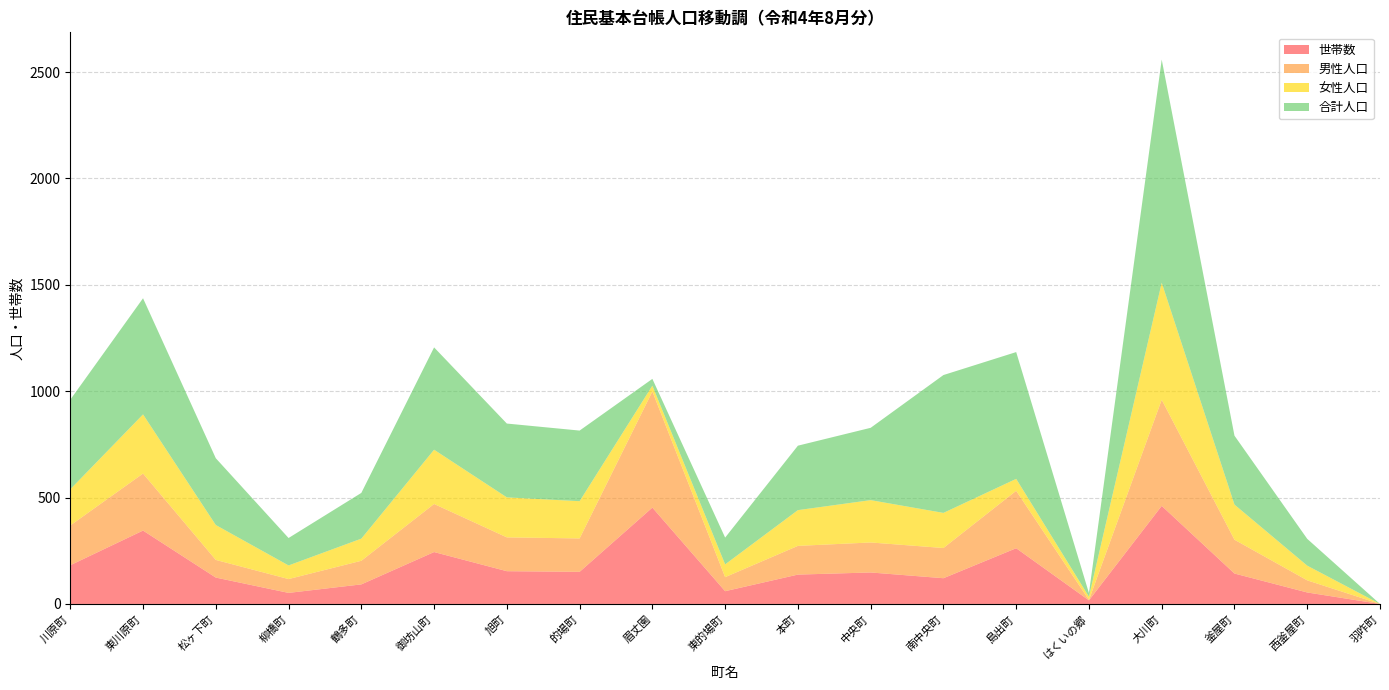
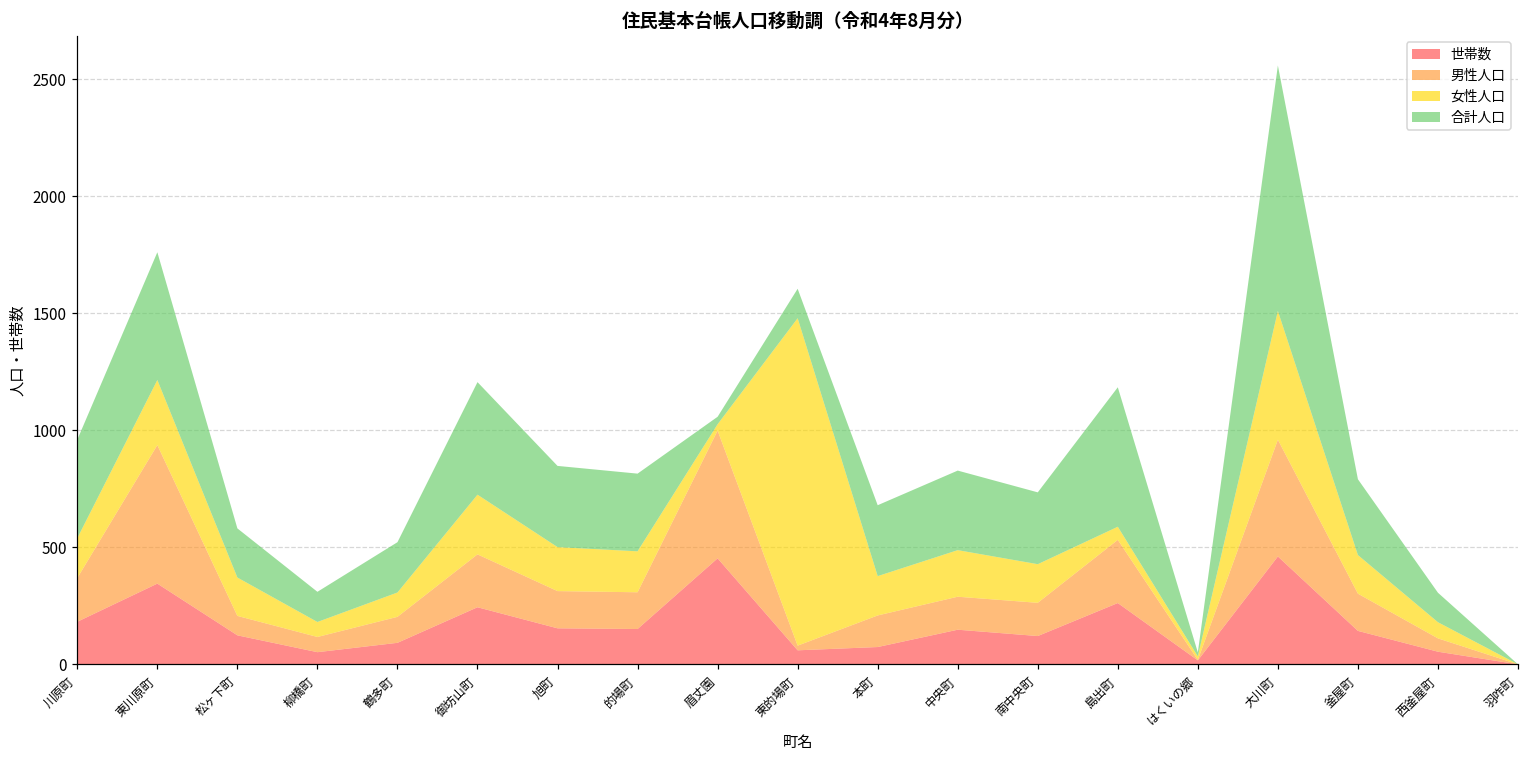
  {
    "世帯数": {
      "川原町": 180,
      "東川原町": 350,
      "松ヶ下町": 120,
      "柳橋町": 50,
      "鶴多町": 90,
      "御坊山町": 240,
      "旭町": 150,
      "的場町": 150,
      "眉丈園": 450,
      "東的場町": 60,
-     "本町": 140,
+     "本町": 70,
      "中央町": 150,
      "南中央町": 120,
      "島出町": 260,
      "大川町": 460,
      "釜屋町": 140,
      "西釜屋町": 50
    },
    "男性人口": {
      "川原町": 190,
-     "東川原町": 270,
+     "東川原町": 590,
      "松ヶ下町": 80,
      "柳橋町": 70,
      "鶴多町": 110,
      "御坊山町": 230,
      "旭町": 160,
      "的場町": 160,
      "眉丈園": 550,
-     "東的場町": 70,
+     "東的場町": 20,
      "本町": 140,
      "中央町": 140,
      "南中央町": 140,
      "島出町": 270,
      "大川町": 500,
      "釜屋町": 160,
      "西釜屋町": 60
    },
    "女性人口": {
      "川原町": 170,
      "東川原町": 280,
      "松ヶ下町": 160,
      "柳橋町": 60,
      "鶴多町": 100,
      "御坊山町": 260,
      "旭町": 190,
      "的場町": 180,
      "眉丈園": 30,
-     "東的場町": 60,
+     "東的場町": 1400,
      "本町": 170,
      "中央町": 200,
      "南中央町": 170,
      "島出町": 60,
      "はくいの郷": 20,
      "大川町": 550,
      "釜屋町": 170,
      "西釜屋町": 70
    },
    "合計人口": {
      "川原町": 420,
      "東川原町": 550,
-     "松ヶ下町": 310,
+     "松ヶ下町": 210,
      "柳橋町": 130,
      "鶴多町": 220,
      "御坊山町": 480,
      "旭町": 350,
      "的場町": 330,
      "眉丈園": 30,
      "東的場町": 130,
      "本町": 300,
      "中央町": 340,
-     "南中央町": 650,
+     "南中央町": 310,
      "島出町": 600,
      "はくいの郷": 20,
      "大川町": 1050,
      "釜屋町": 320,
      "西釜屋町": 130
    }
  }
